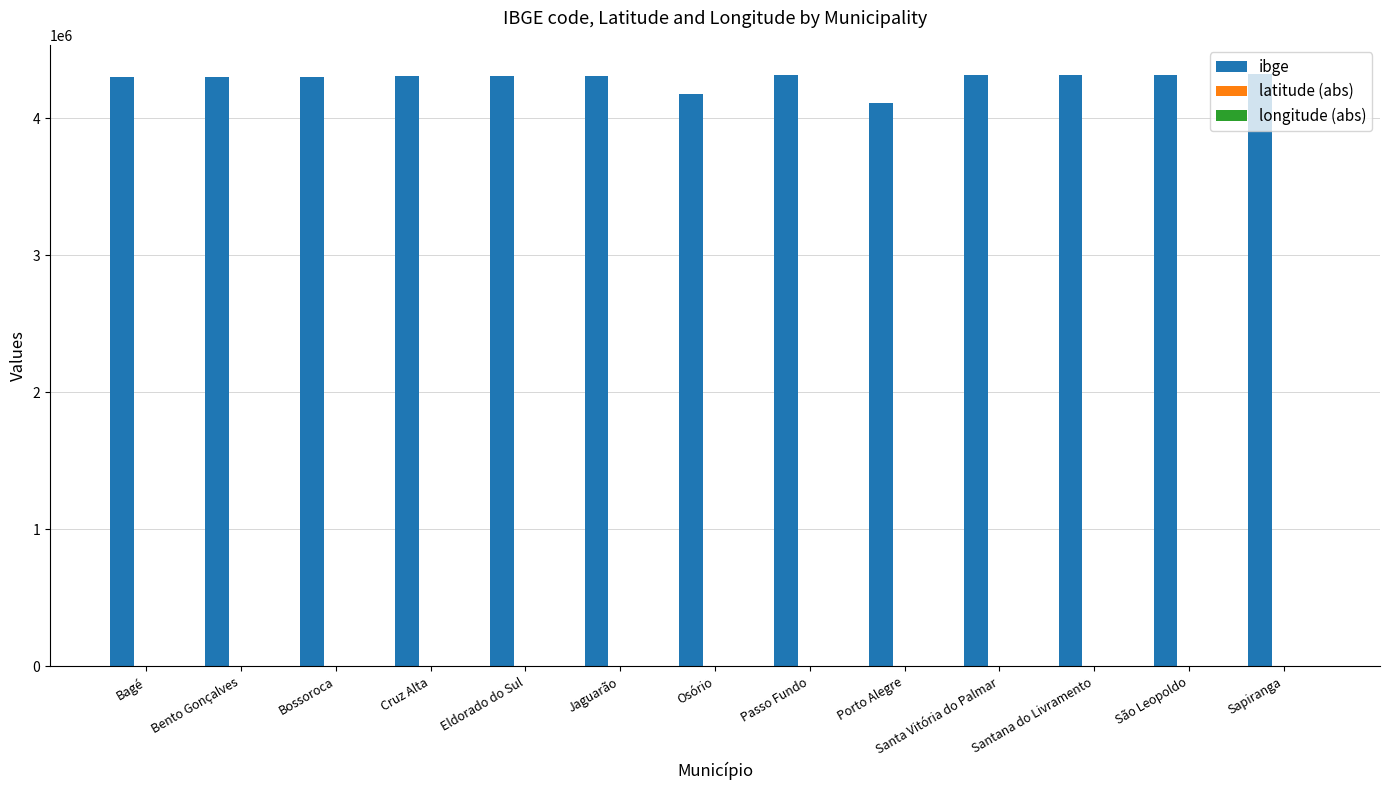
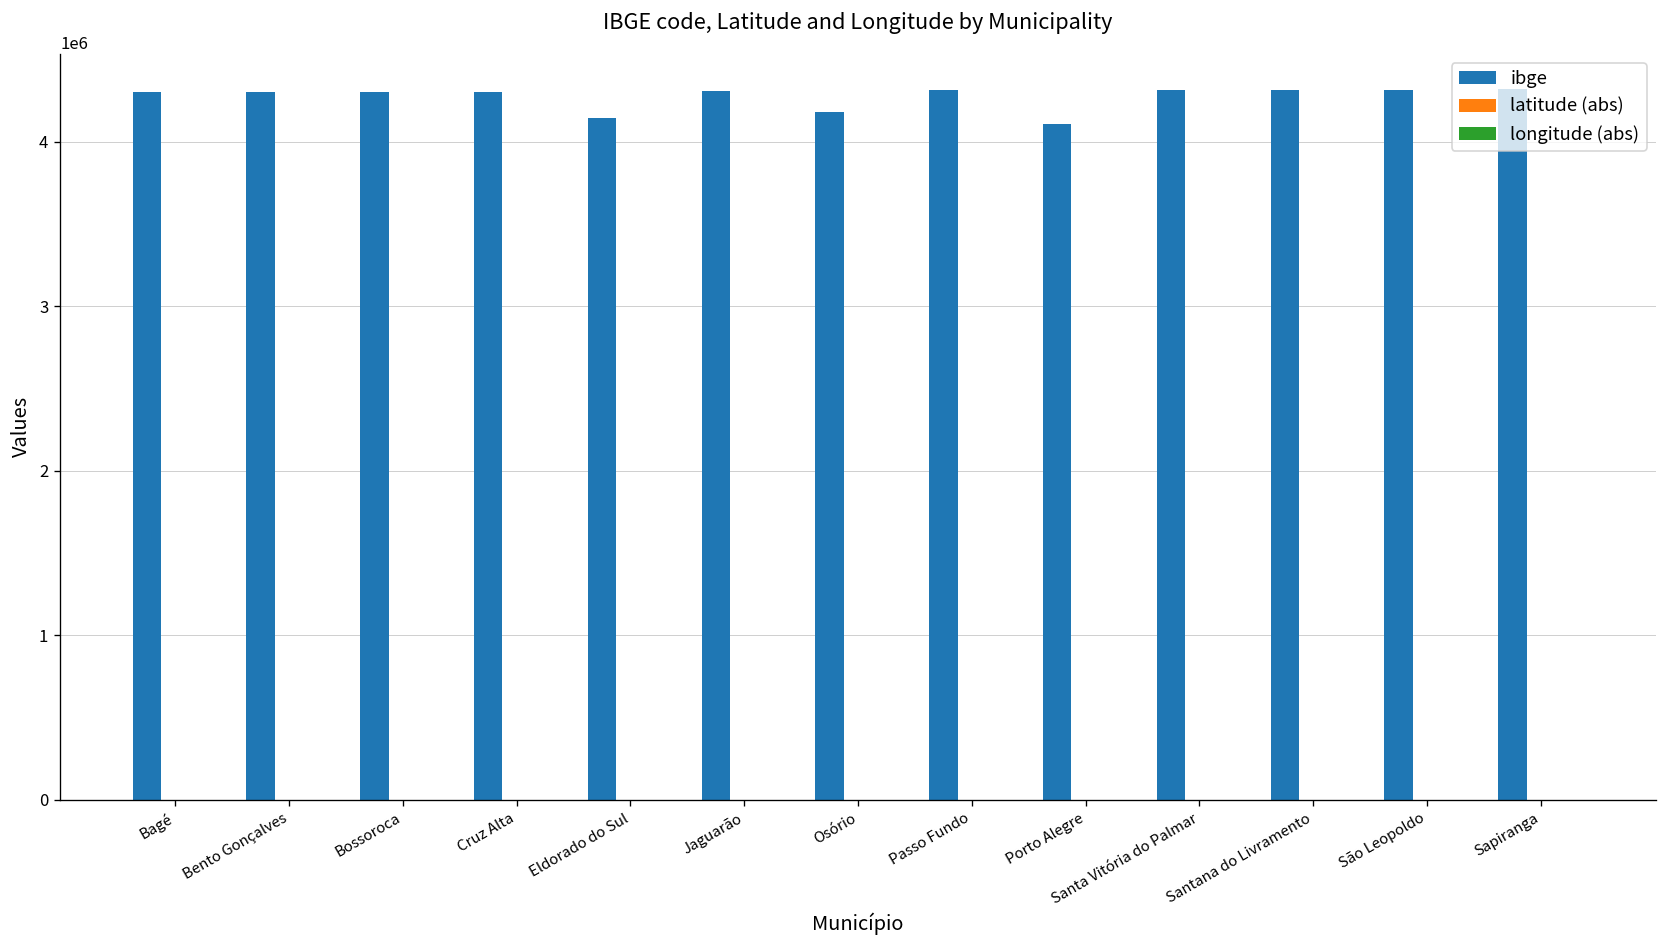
  {
    "ibge": {
      "Bagé": 4300000,
      "Bento Gonçalves": 4300000,
      "Bossoroca": 4300000,
      "Cruz Alta": 4310000,
-     "Eldorado do Sul": 4310000,
+     "Eldorado do Sul": 4140000,
      "Jaguarão": 4310000,
      "Osório": 4180000,
      "Passo Fundo": 4310000,
      "Porto Alegre": 4110000,
      "Santa Vitória do Palmar": 4320000,
      "Santana do Livramento": 4320000,
      "São Leopoldo": 4320000
    }
  }
